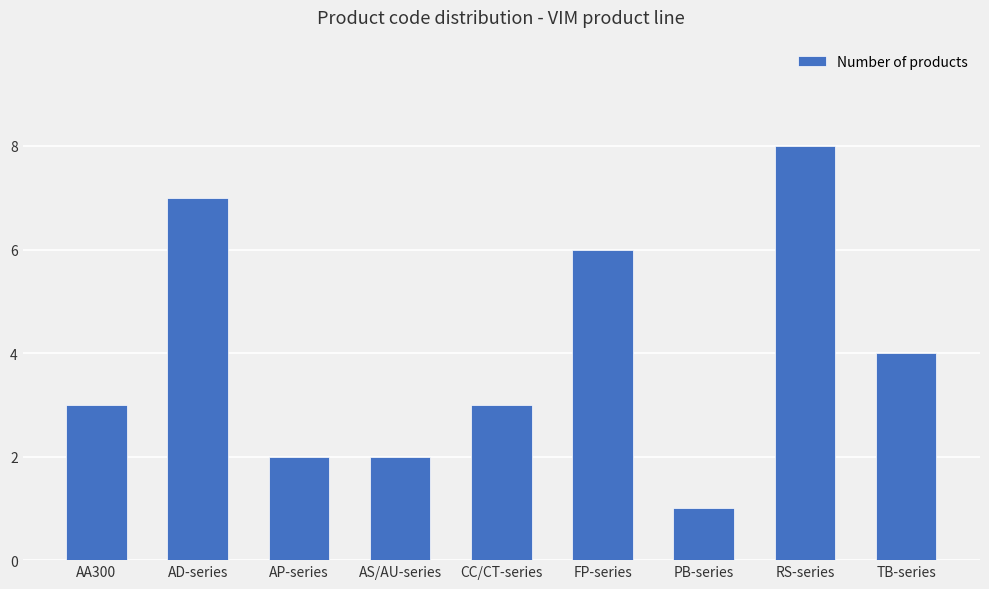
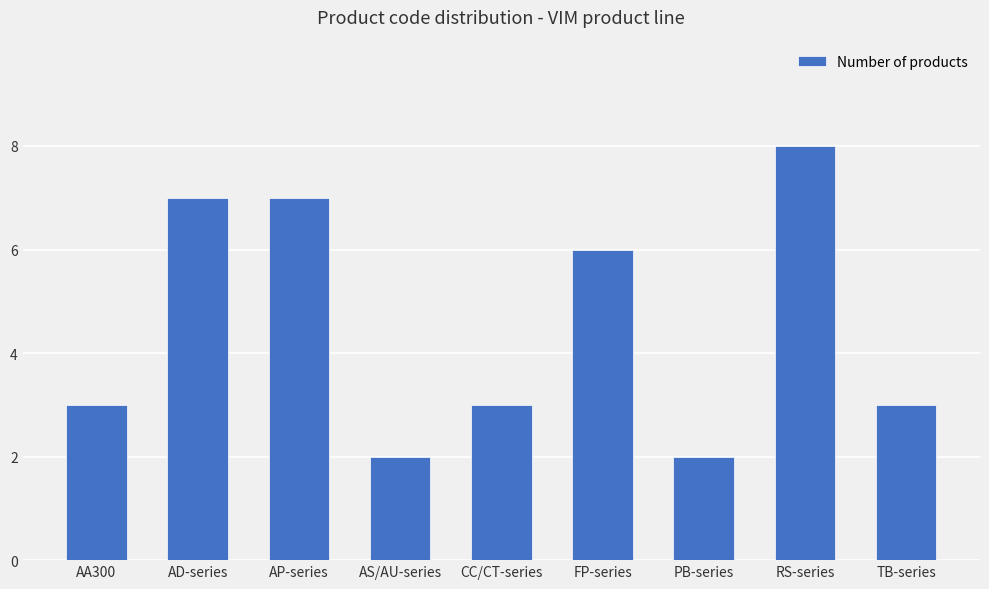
  {
    "AA300": 3,
    "AD-series": 7,
-   "AP-series": 2,
+   "AP-series": 7,
    "AS/AU-series": 2,
    "CC/CT-series": 3,
    "FP-series": 6,
-   "PB-series": 1,
+   "PB-series": 2,
    "RS-series": 8,
-   "TB-series": 4
+   "TB-series": 3
  }
